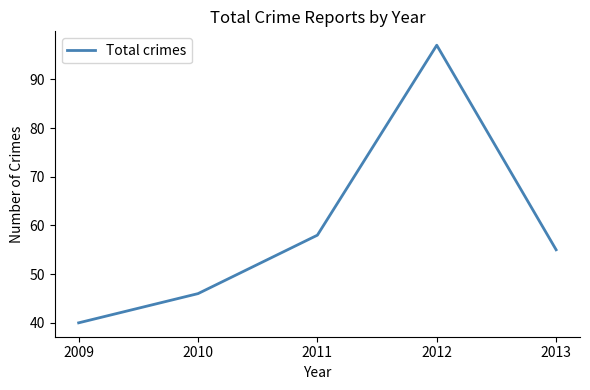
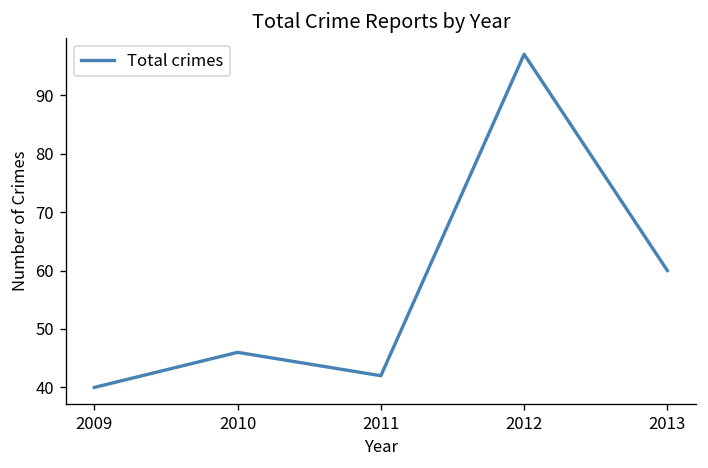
  {
    "2009": 40,
    "2010": 46,
-   "2011": 58,
+   "2011": 42,
    "2012": 97,
-   "2013": 55
+   "2013": 60
  }
